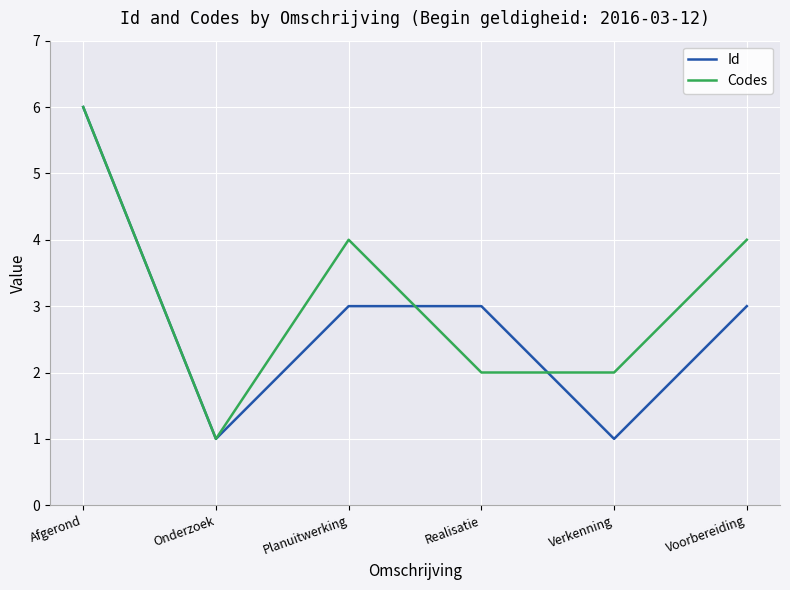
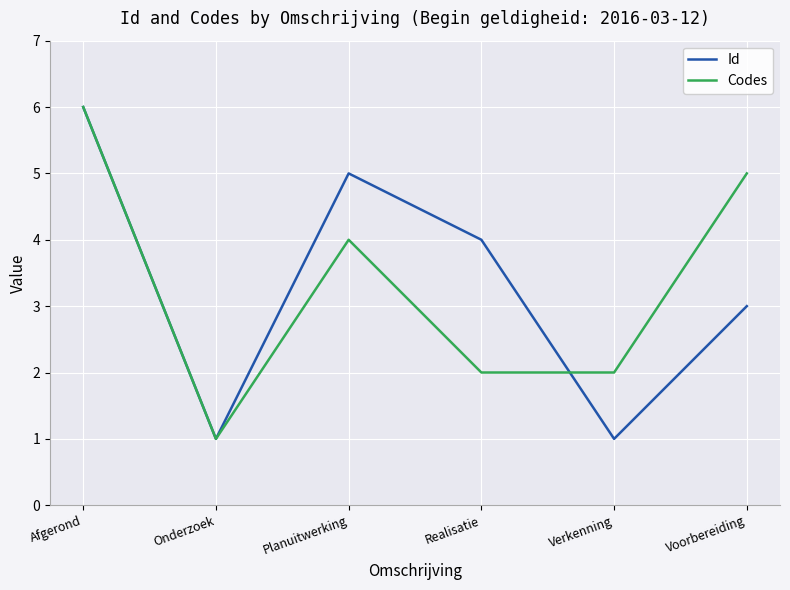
  {
    "Id": {
-     "Planuitwerking": 3,
-     "Realisatie": 3,
+     "Planuitwerking": 5,
+     "Realisatie": 4,
      "Verkenning": 1,
      "Voorbereiding": 3
    },
    "Codes": {
      "Planuitwerking": 4,
      "Realisatie": 2,
      "Verkenning": 2,
-     "Voorbereiding": 4
+     "Voorbereiding": 5
    }
  }
